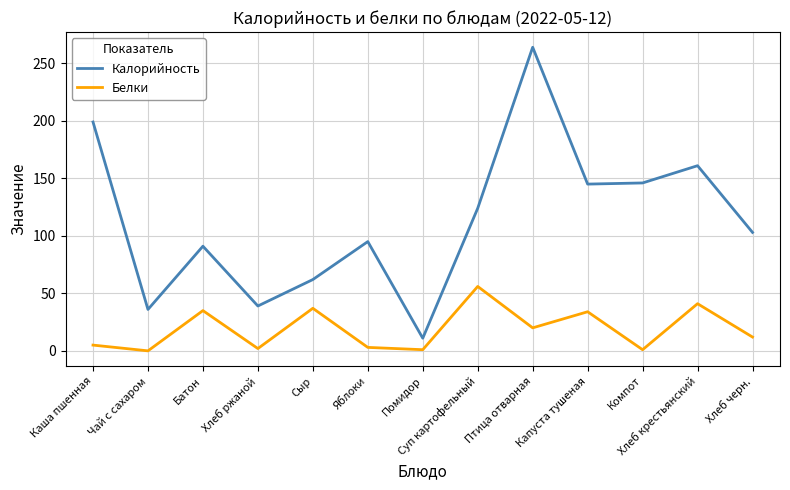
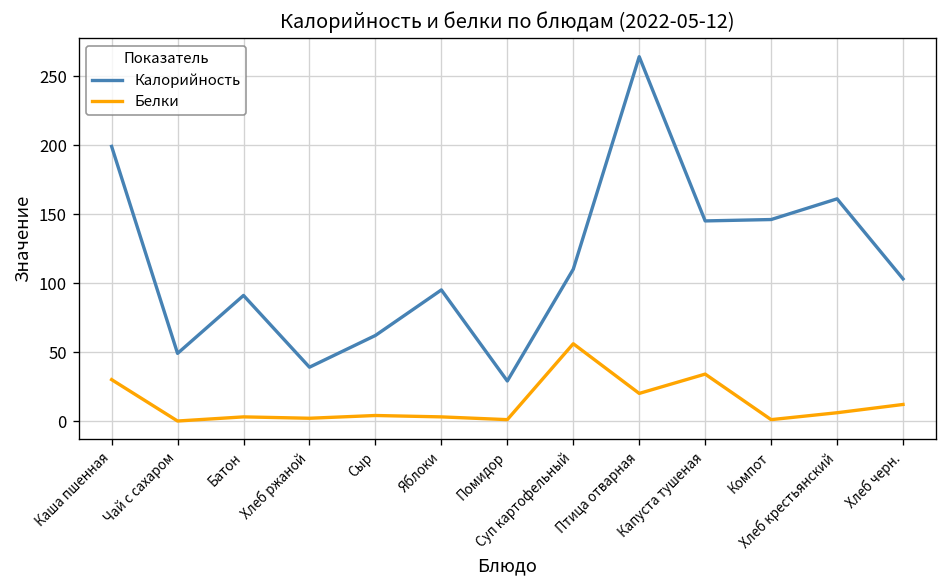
  {
    "Калорийность": {
      "Каша пшенная": 199,
-     "Чай с сахаром": 36,
+     "Чай с сахаром": 49,
      "Батон": 91,
      "Хлеб ржаной": 39,
      "Сыр": 62,
      "Яблоки": 95,
-     "Помидор": 11,
-     "Суп картофельный": 124,
+     "Помидор": 29,
+     "Суп картофельный": 110,
      "Птица отварная": 264,
      "Капуста тушеная": 145,
      "Компот": 146,
      "Хлеб крестьянский": 161,
      "Хлеб черн.": 103
    },
    "Белки": {
-     "Каша пшенная": 5,
+     "Каша пшенная": 30,
      "Чай с сахаром": 0,
-     "Батон": 35,
+     "Батон": 3,
      "Хлеб ржаной": 2,
-     "Сыр": 37,
+     "Сыр": 4,
      "Яблоки": 3,
      "Помидор": 1,
      "Суп картофельный": 56,
      "Птица отварная": 20,
      "Капуста тушеная": 34,
      "Компот": 1,
-     "Хлеб крестьянский": 41,
+     "Хлеб крестьянский": 6,
      "Хлеб черн.": 12
    }
  }
